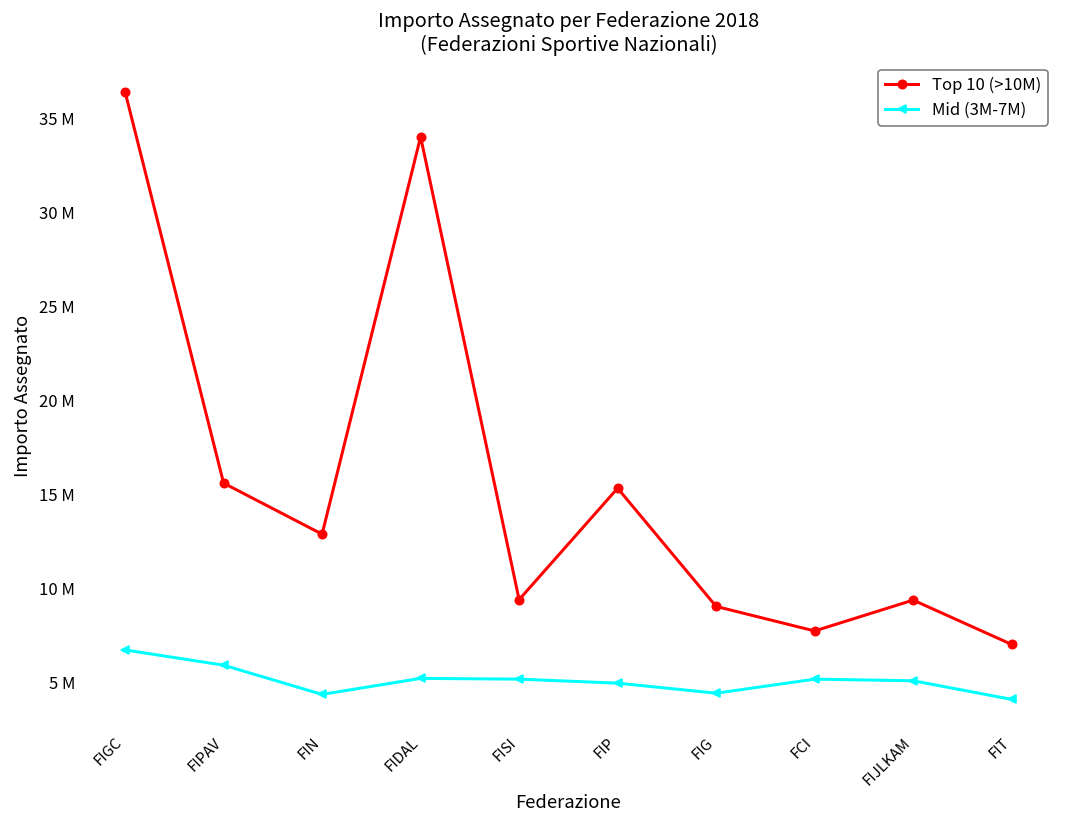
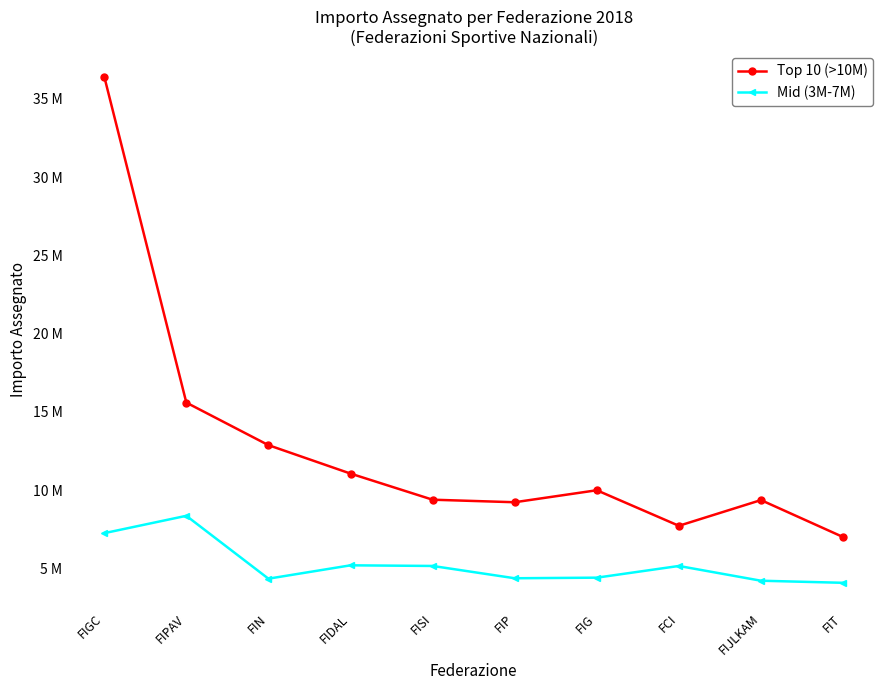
  {
    "Top 10 (>10M)": {
      "FIGC": 36400000,
      "FIPAV": 15600000,
      "FIN": 12900000,
-     "FIDAL": 34000000,
+     "FIDAL": 11100000,
      "FISI": 9400000,
-     "FIP": 15300000,
-     "FIG": 9000000,
+     "FIP": 9200000,
+     "FIG": 10000000,
      "FCI": 7700000,
      "FIJLKAM": 9400000,
      "FIT": 7000000
    },
    "Mid (3M-7M)": {
-     "FIGC": 6700000,
-     "FIPAV": 5900000,
+     "FIGC": 7300000,
+     "FIPAV": 8400000,
      "FIN": 4300000,
      "FIDAL": 5200000,
      "FISI": 5200000,
-     "FIP": 4900000,
+     "FIP": 4400000,
      "FIG": 4400000,
      "FCI": 5200000,
-     "FIJLKAM": 5100000,
+     "FIJLKAM": 4200000,
      "FIT": 4100000
    }
  }
